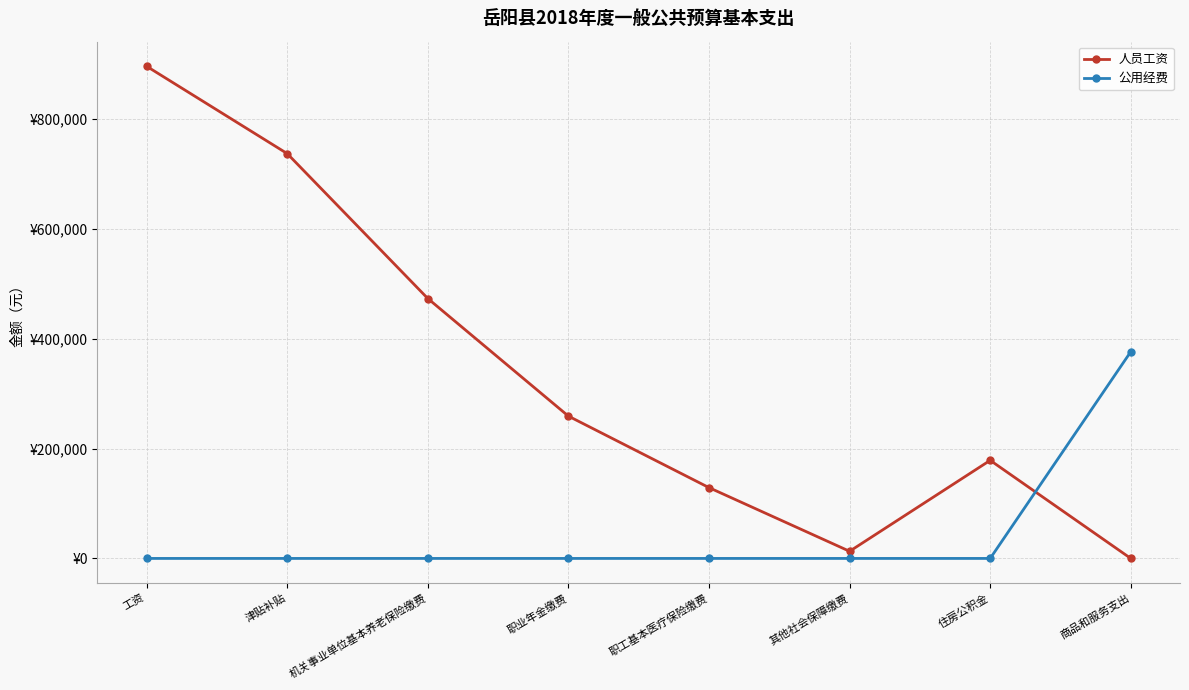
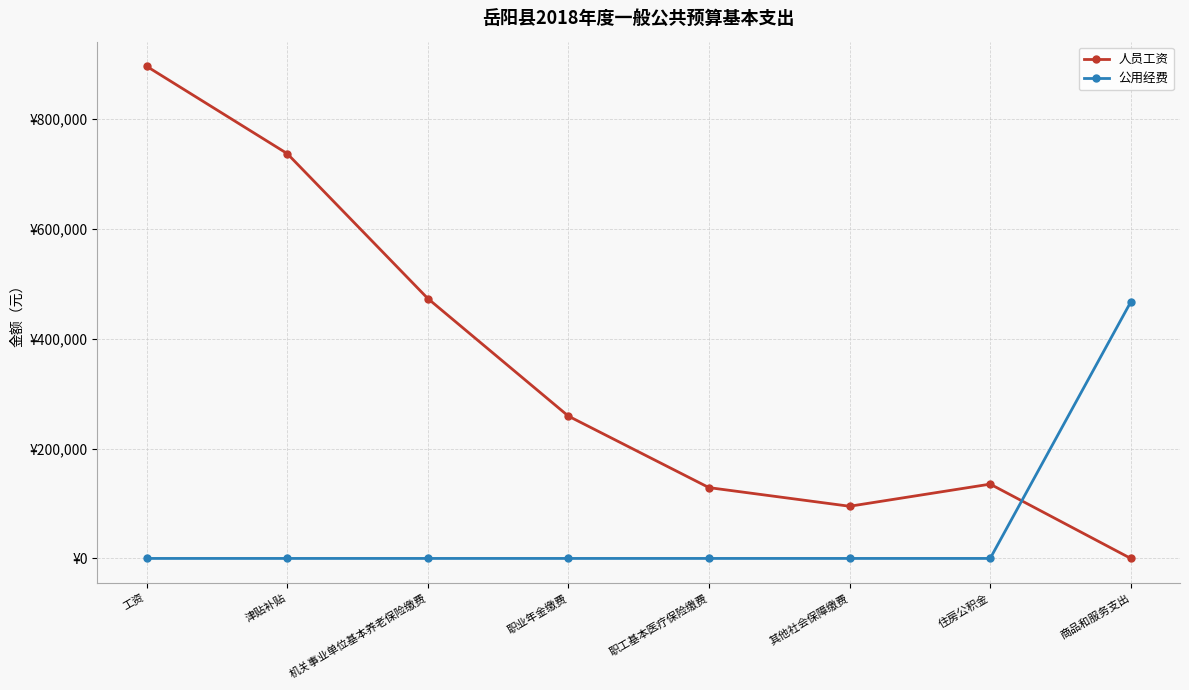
  {
    "人员工资": {
      "工资": "¥900,000",
      "津贴补贴": "¥740,000",
      "机关事业单位基本养老保险缴费": "¥470,000",
      "职业年金缴费": "¥260,000",
      "职工基本医疗保险缴费": "¥130,000",
-     "其他社会保障缴费": "¥10,000",
-     "住房公积金": "¥180,000",
+     "其他社会保障缴费": "¥90,000",
+     "住房公积金": "¥140,000",
      "商品和服务支出": "¥0"
    },
    "公用经费": {
      "工资": "¥0",
      "津贴补贴": "¥0",
      "机关事业单位基本养老保险缴费": "¥0",
      "职业年金缴费": "¥0",
      "职工基本医疗保险缴费": "¥0",
      "其他社会保障缴费": "¥0",
      "住房公积金": "¥0",
-     "商品和服务支出": "¥380,000"
+     "商品和服务支出": "¥470,000"
    }
  }
